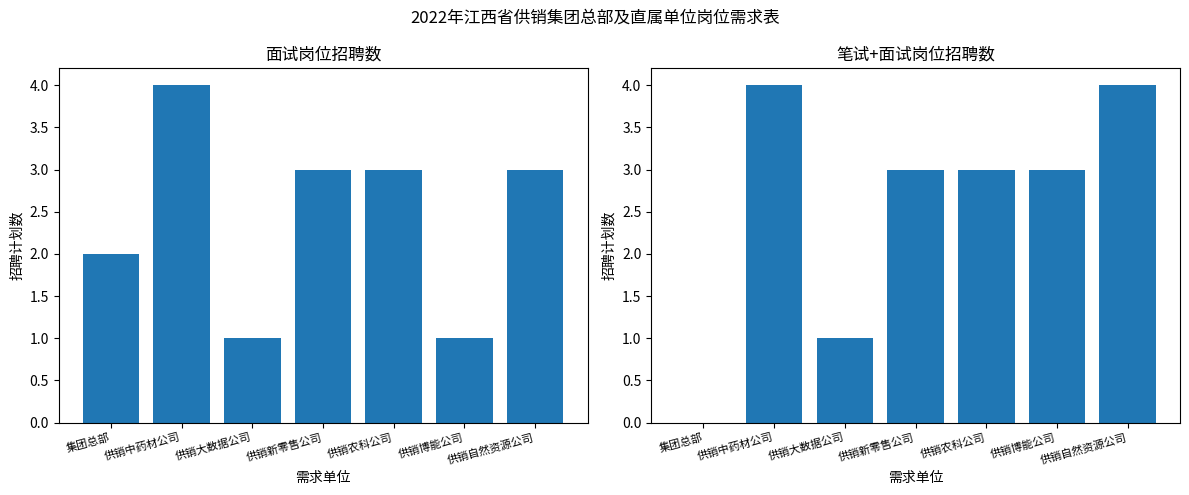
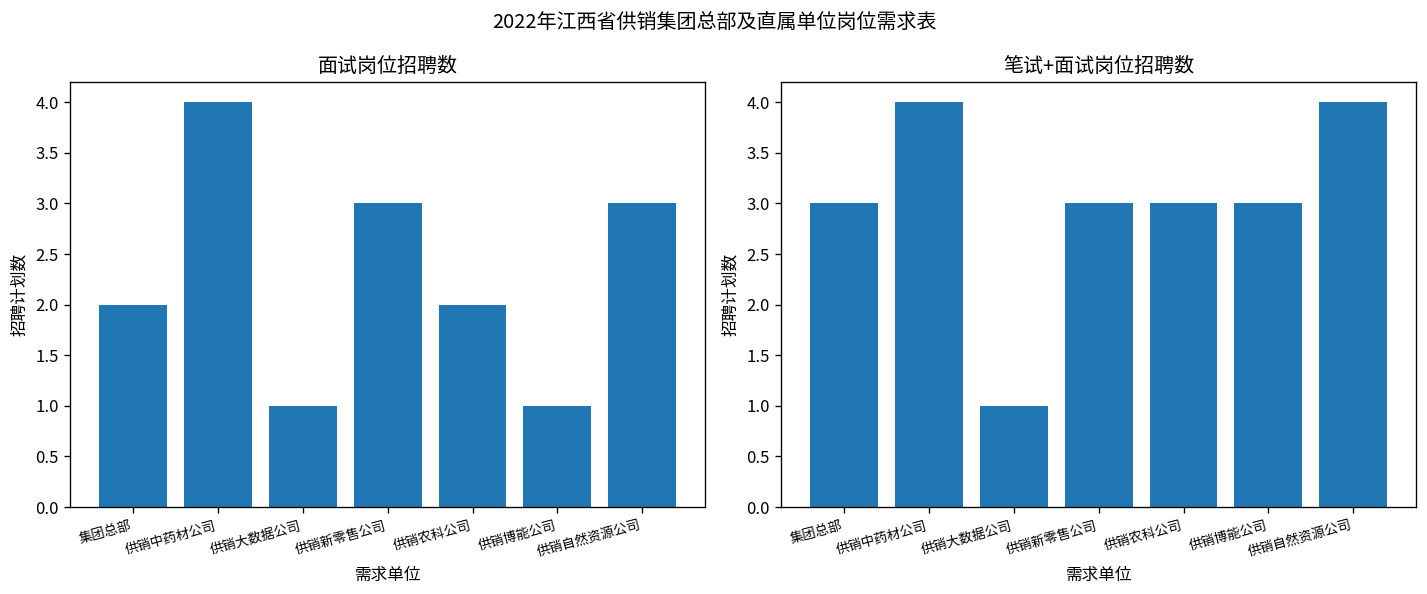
  {
    "面试岗位招聘数": {
      "集团总部": 2,
      "供销中药材公司": 4,
      "供销大数据公司": 1,
      "供销新零售公司": 3,
-     "供销农科公司": 3,
+     "供销农科公司": 2,
      "供销博能公司": 1,
      "供销自然资源公司": 3
    },
    "笔试+面试岗位招聘数": {
-     "集团总部": 0,
+     "集团总部": 3,
      "供销中药材公司": 4,
      "供销大数据公司": 1,
      "供销新零售公司": 3,
      "供销农科公司": 3,
      "供销博能公司": 3,
      "供销自然资源公司": 4
    }
  }
